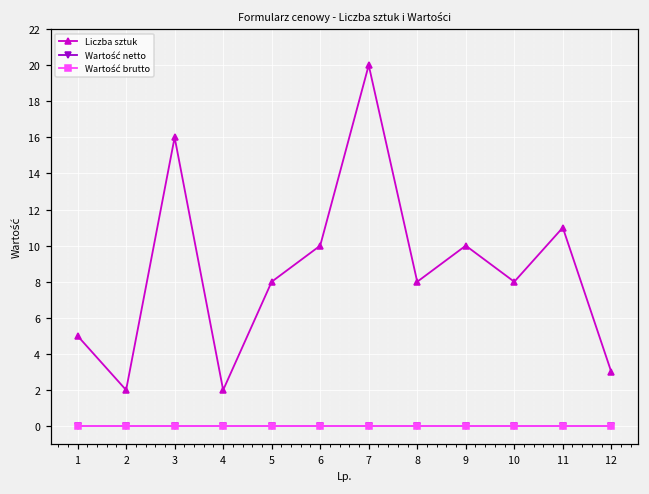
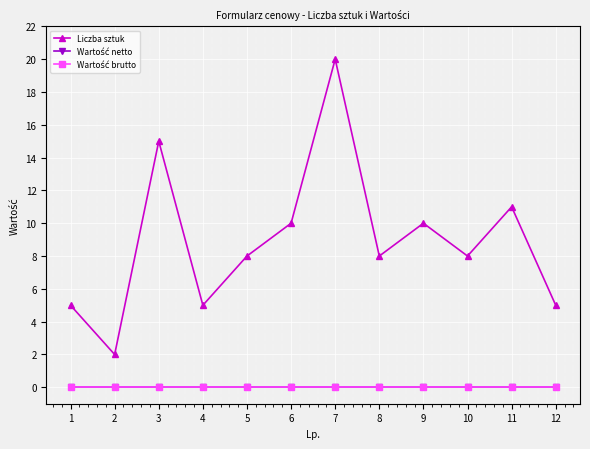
  {
    "Liczba sztuk": {
      "1": 5,
      "2": 2,
-     "3": 16,
-     "4": 2,
+     "3": 15,
+     "4": 5,
      "5": 8,
      "6": 10,
      "7": 20,
      "8": 8,
      "9": 10,
      "10": 8,
      "11": 11,
-     "12": 3
+     "12": 5
    },
    "Wartość brutto": {
      "1": 0,
      "2": 0,
      "3": 0,
      "4": 0,
      "5": 0,
      "6": 0,
      "7": 0,
      "8": 0,
      "9": 0,
      "10": 0,
      "11": 0,
      "12": 0
    }
  }
